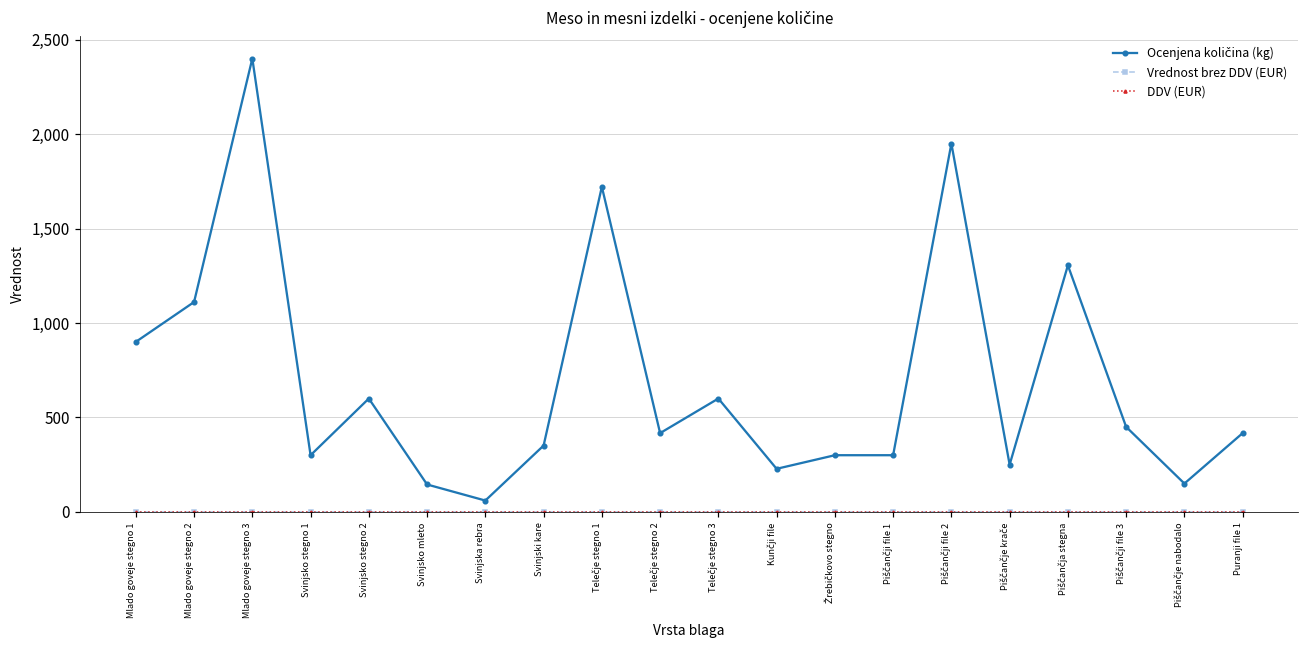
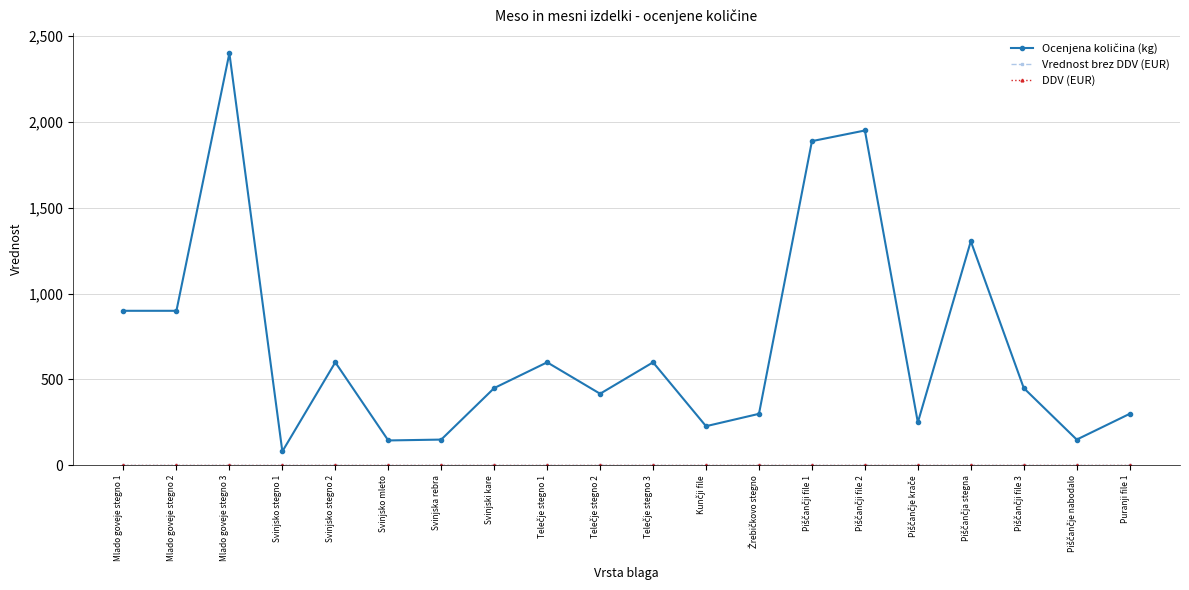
  {
    "Ocenjena količina (kg)": {
      "Mlado goveje stegno 1": "900",
-     "Mlado goveje stegno 2": "1,110",
+     "Mlado goveje stegno 2": "900",
      "Mlado goveje stegno 3": "2,400",
-     "Svinjsko stegno 1": "300",
+     "Svinjsko stegno 1": "80",
      "Svinjsko stegno 2": "600",
      "Svinjsko mleto": "150",
-     "Svinjska rebra": "60",
-     "Svinjski kare": "350",
-     "Telečje stegno 1": "1,720",
+     "Svinjska rebra": "150",
+     "Svinjski kare": "450",
+     "Telečje stegno 1": "600",
      "Telečje stegno 2": "420",
      "Telečje stegno 3": "600",
      "Kunčji file": "230",
      "Žrebičkovo stegno": "300",
-     "Piščančji file 1": "300",
+     "Piščančji file 1": "1,890",
      "Piščančji file 2": "1,950",
      "Piščančje krače": "250",
      "Piščančja stegna": "1,310",
      "Piščančji file 3": "450",
      "Piščančje nabodalo": "150",
-     "Puranji file 1": "420"
+     "Puranji file 1": "300"
    },
    "DDV (EUR)": {
      "Mlado goveje stegno 1": "0",
      "Mlado goveje stegno 2": "0",
      "Mlado goveje stegno 3": "0",
      "Svinjsko stegno 1": "0",
      "Svinjsko stegno 2": "0",
      "Svinjsko mleto": "0",
      "Svinjska rebra": "0",
      "Svinjski kare": "0",
      "Telečje stegno 1": "0",
      "Telečje stegno 2": "0",
      "Telečje stegno 3": "0",
      "Kunčji file": "0",
      "Žrebičkovo stegno": "0",
      "Piščančji file 1": "0",
      "Piščančji file 2": "0",
      "Piščančje krače": "0",
      "Piščančja stegna": "0",
      "Piščančji file 3": "0",
      "Piščančje nabodalo": "0",
      "Puranji file 1": "0"
    }
  }
